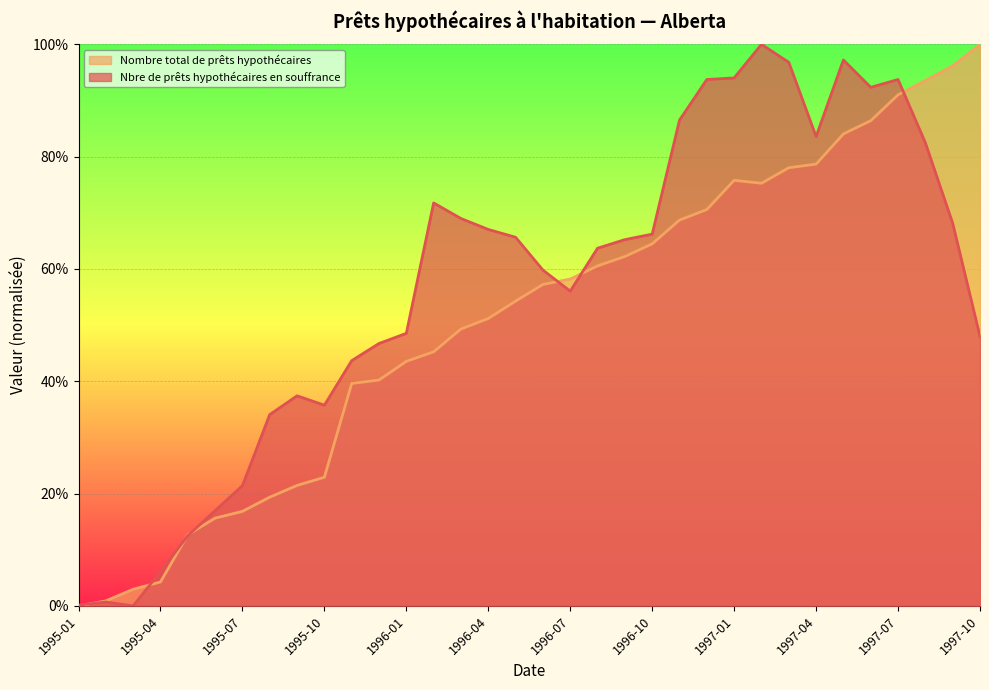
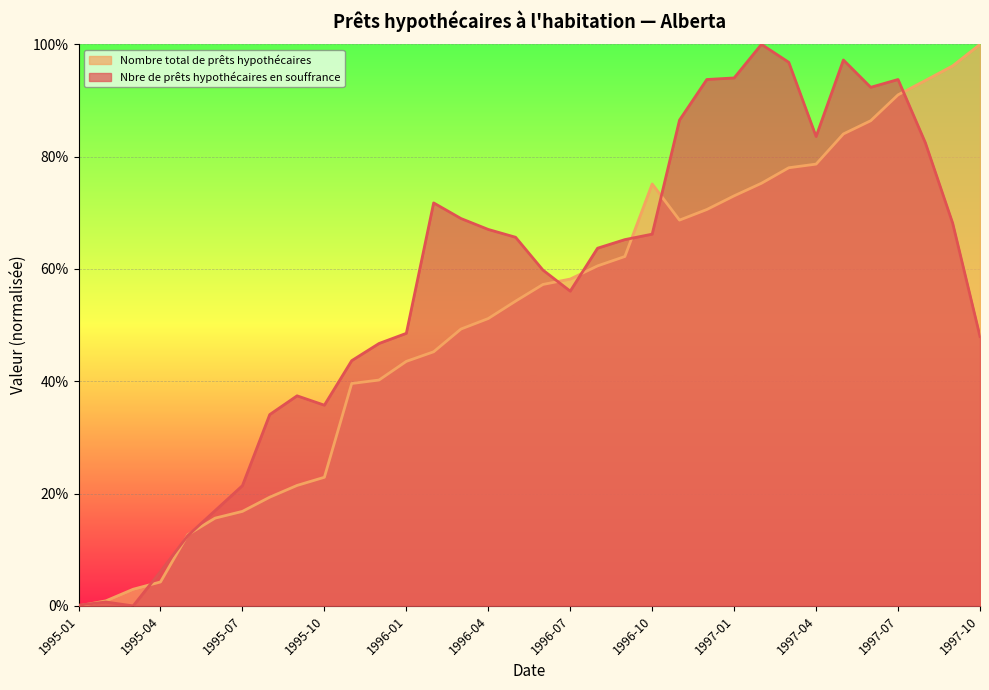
  {
    "Nombre total de prêts hypothécaires": {
      "1995-04": "4%",
      "1995-07": "17%",
      "1995-10": "23%",
      "1996-01": "44%",
      "1996-04": "51%",
      "1996-07": "58%",
-     "1996-10": "64%",
-     "1997-01": "76%",
+     "1996-10": "75%",
+     "1997-01": "73%",
      "1997-04": "79%",
      "1997-07": "91%",
      "1997-10": "100%"
    },
    "Nbre de prêts hypothécaires en souffrance": {
      "1995-04": "6%",
      "1995-07": "21%",
      "1995-10": "36%",
      "1996-01": "49%",
      "1996-04": "67%",
      "1996-07": "56%",
      "1996-10": "66%",
      "1997-01": "94%",
      "1997-04": "84%",
      "1997-07": "94%",
      "1997-10": "48%"
    }
  }
